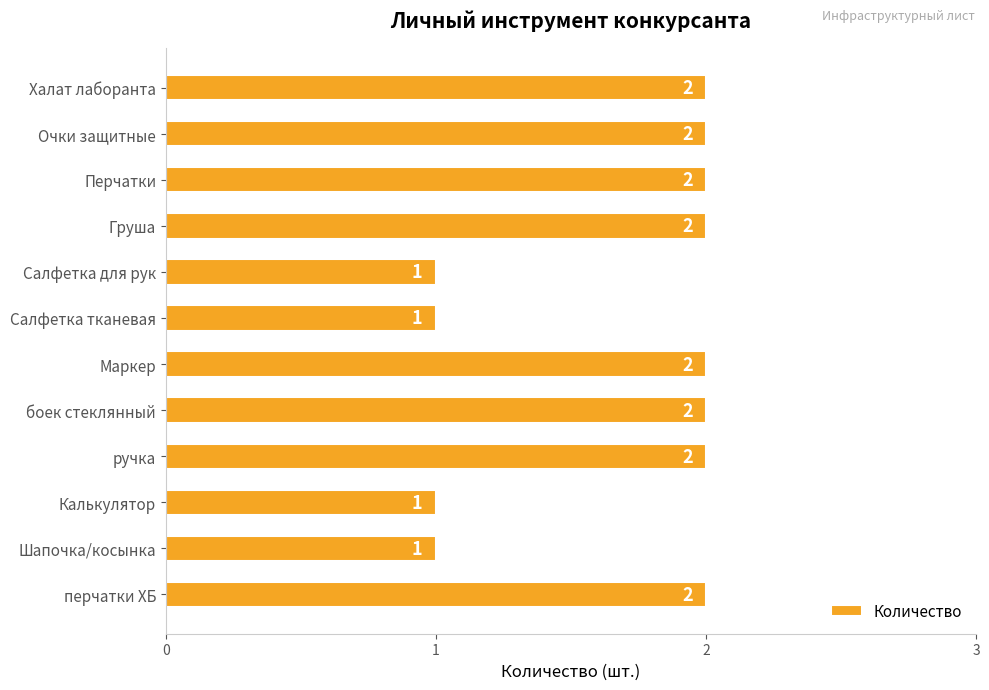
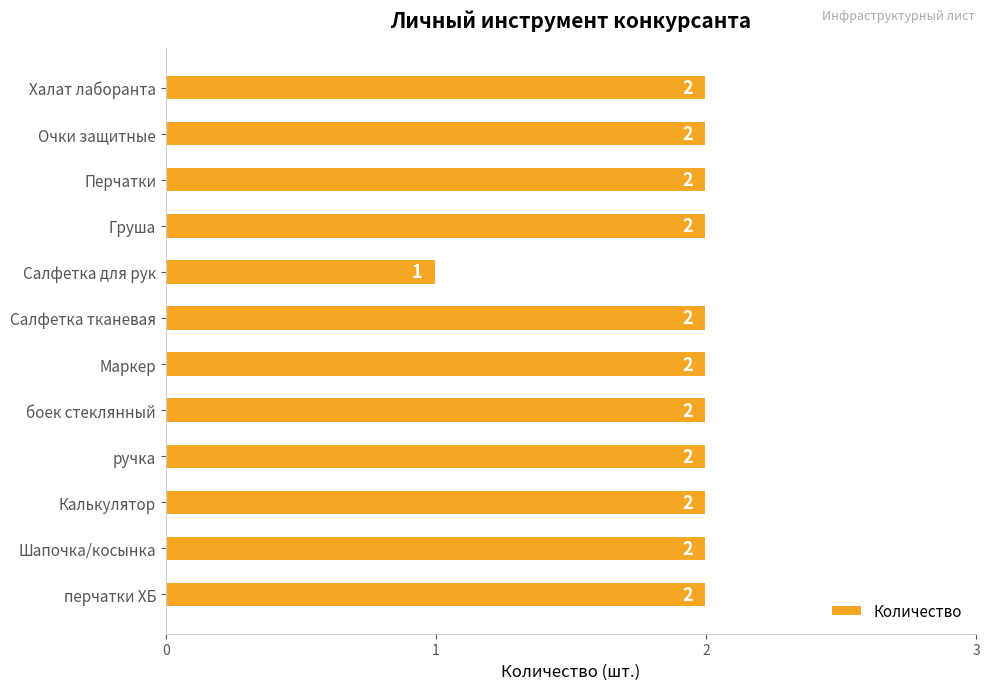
  {
    "Халат лаборанта": 2,
    "Очки защитные": 2,
    "Перчатки": 2,
    "Груша": 2,
    "Салфетка для рук": 1,
-   "Салфетка тканевая": 1,
+   "Салфетка тканевая": 2,
    "Маркер": 2,
    "боек стеклянный": 2,
    "ручка": 2,
-   "Калькулятор": 1,
-   "Шапочка/косынка": 1,
+   "Калькулятор": 2,
+   "Шапочка/косынка": 2,
    "перчатки ХБ": 2
  }
